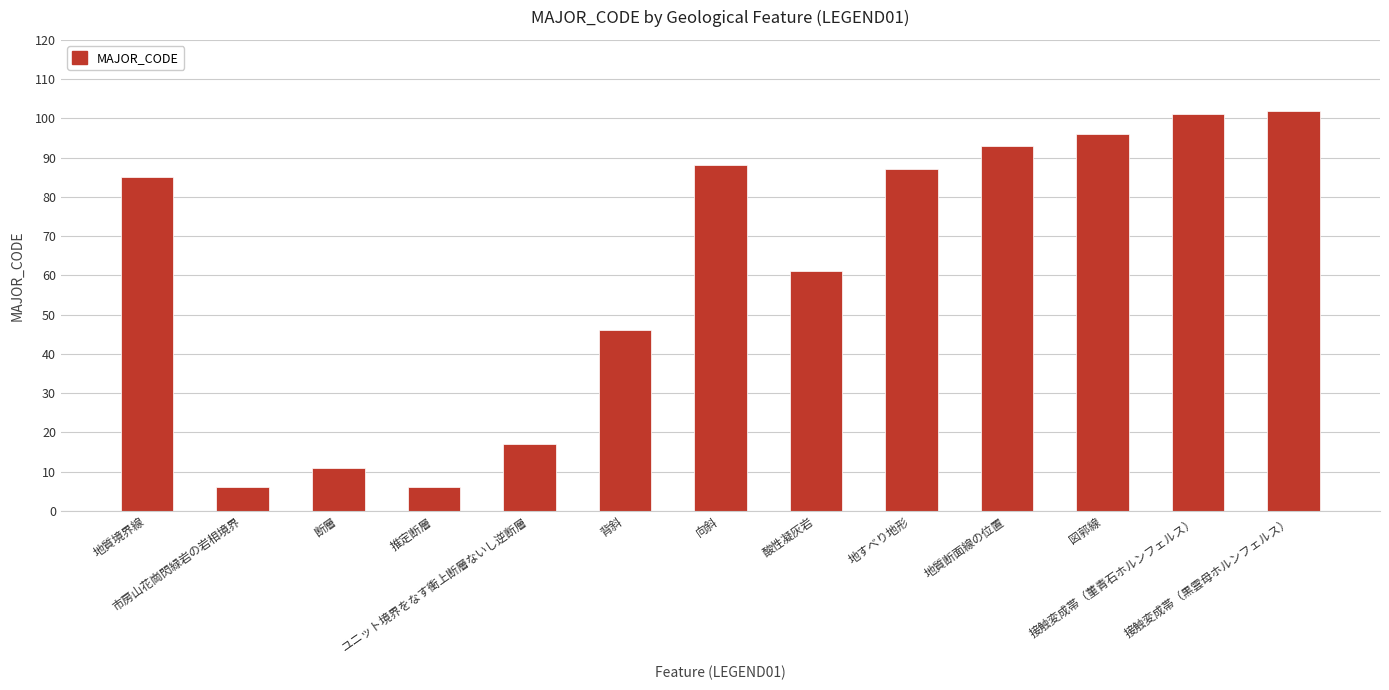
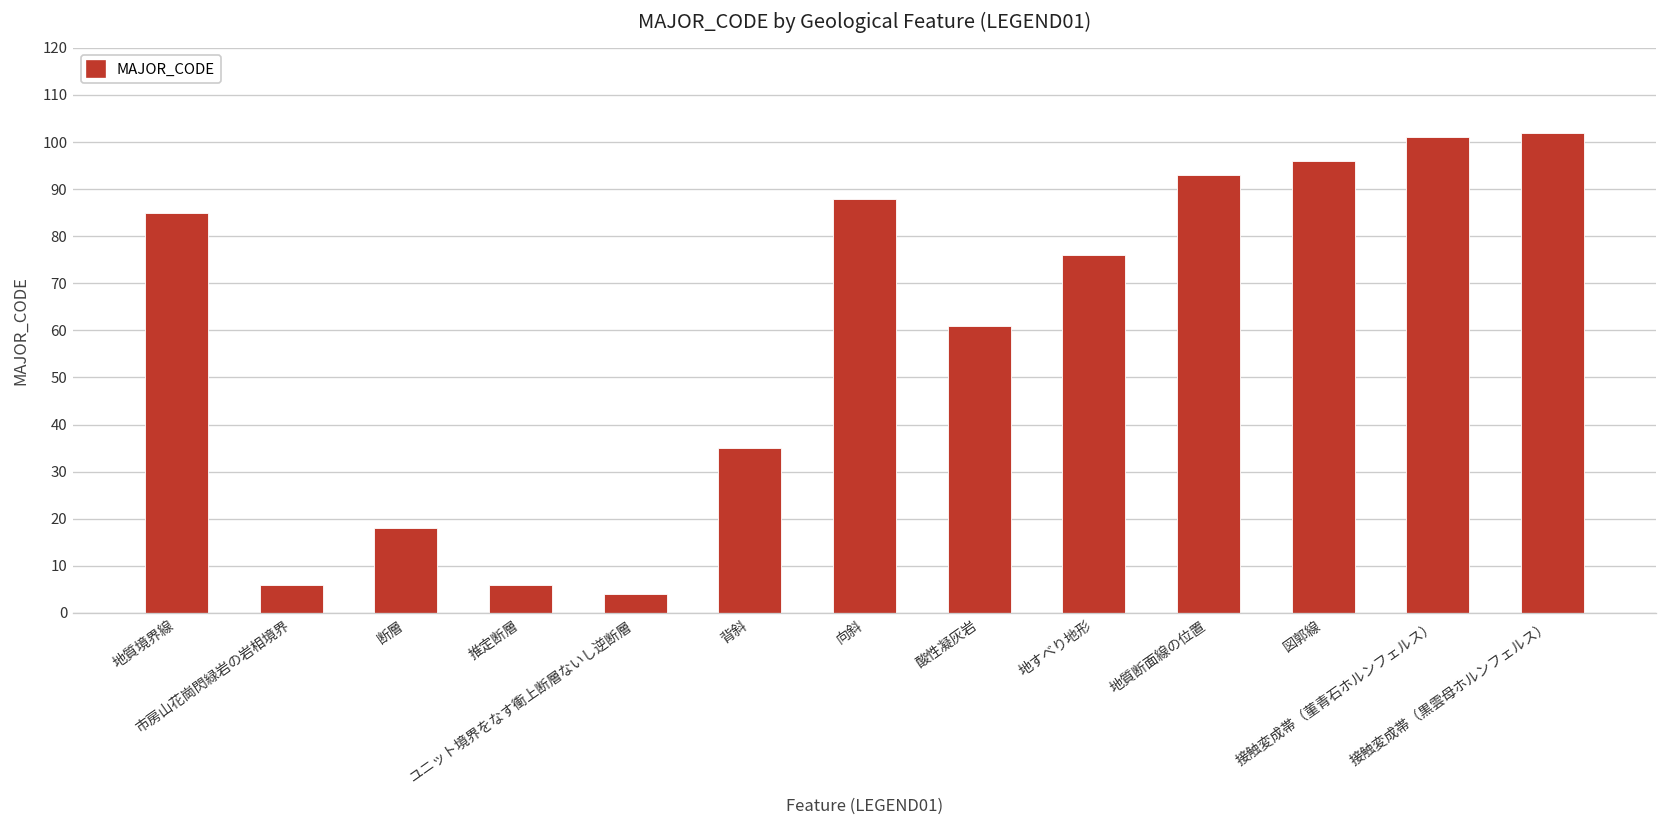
  {
    "地質境界線": 85,
    "市房山花崗閃緑岩の岩相境界": 6,
-   "断層": 11,
+   "断層": 18,
    "推定断層": 6,
-   "ユニット境界をなす衝上断層ないし逆断層": 17,
-   "背斜": 46,
+   "ユニット境界をなす衝上断層ないし逆断層": 4,
+   "背斜": 35,
    "向斜": 88,
    "酸性凝灰岩": 61,
-   "地すべり地形": 87,
+   "地すべり地形": 76,
    "地質断面線の位置": 93,
    "図郭線": 96,
    "接触変成帯（菫青石ホルンフェルス）": 101,
    "接触変成帯（黒雲母ホルンフェルス）": 102
  }
